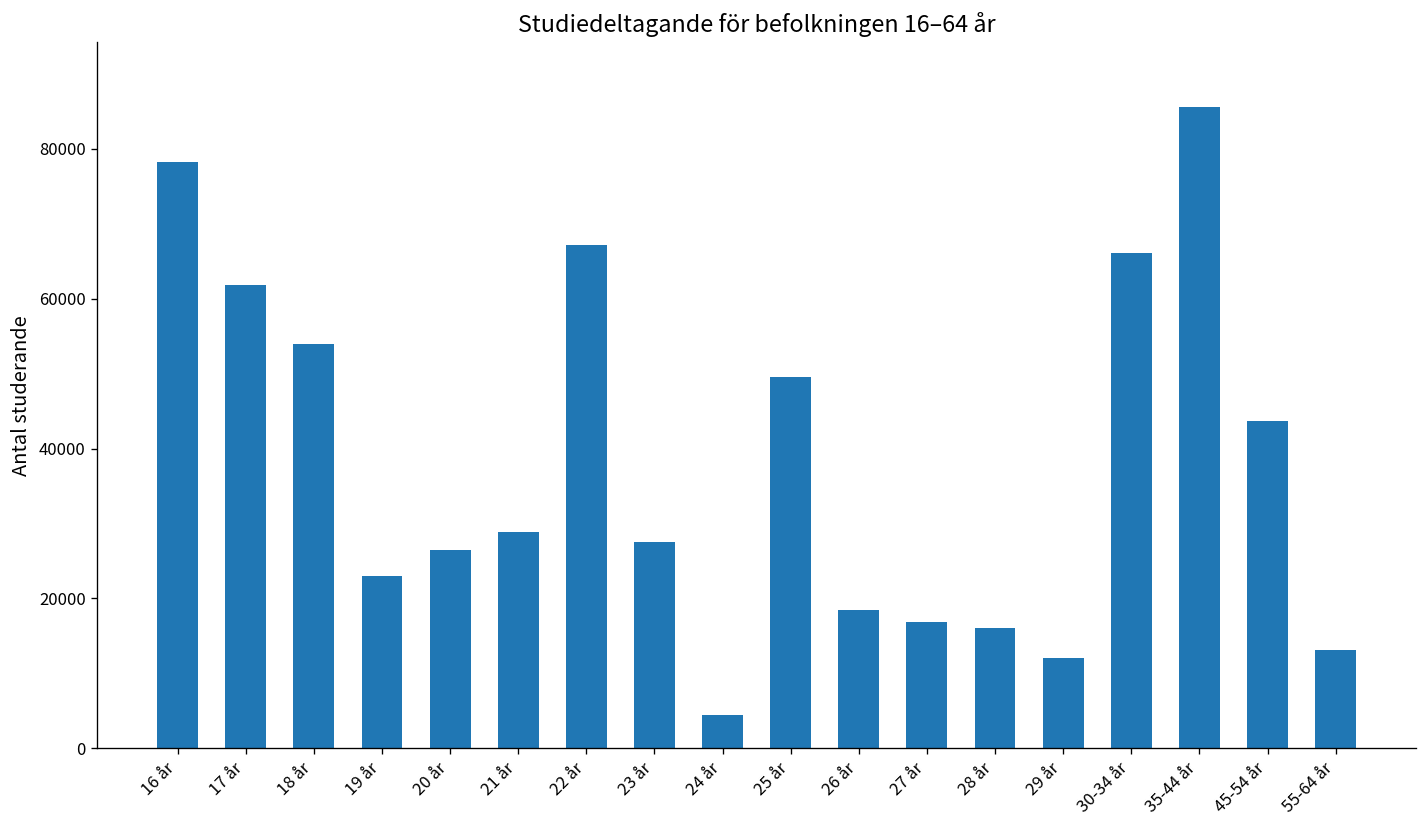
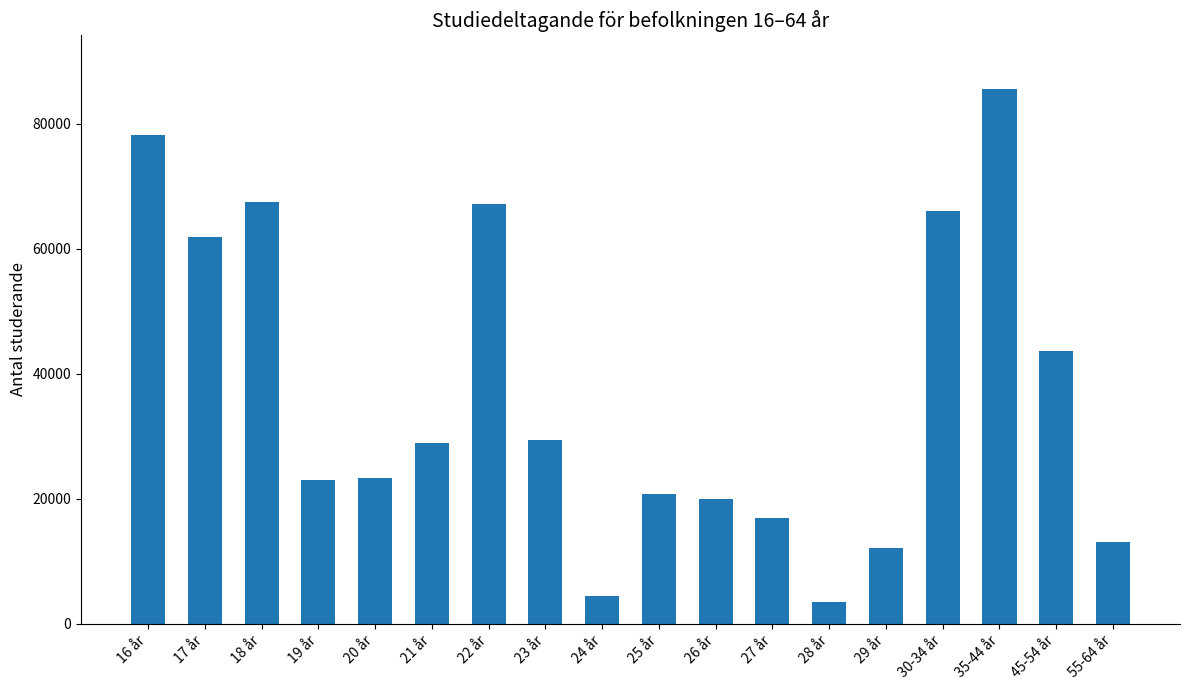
  {
    "16 år": 78000,
    "17 år": 62000,
-   "18 år": 54000,
+   "18 år": 67000,
    "19 år": 23000,
-   "20 år": 26000,
+   "20 år": 23000,
    "21 år": 29000,
    "22 år": 67000,
-   "23 år": 27000,
+   "23 år": 29000,
    "24 år": 4000,
-   "25 år": 50000,
-   "26 år": 18000,
+   "25 år": 21000,
+   "26 år": 20000,
    "27 år": 17000,
-   "28 år": 16000,
+   "28 år": 3000,
    "29 år": 12000,
    "30-34 år": 66000,
    "35-44 år": 86000,
    "45-54 år": 44000,
    "55-64 år": 13000
  }
